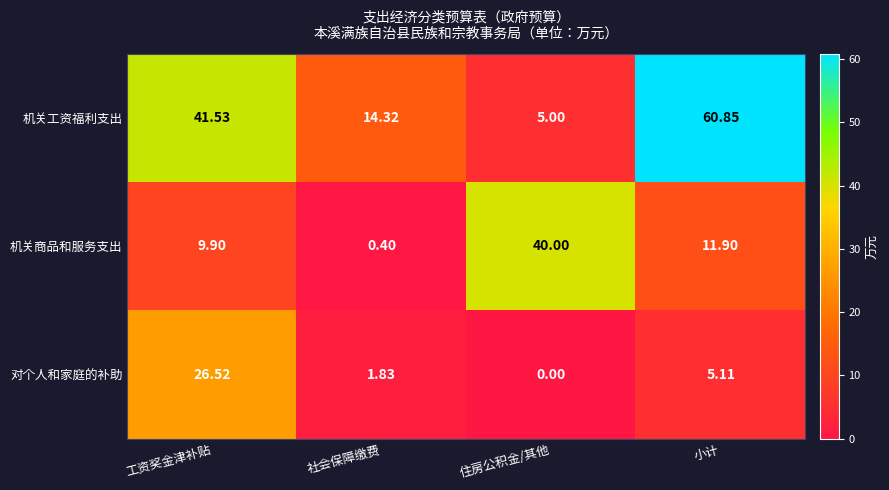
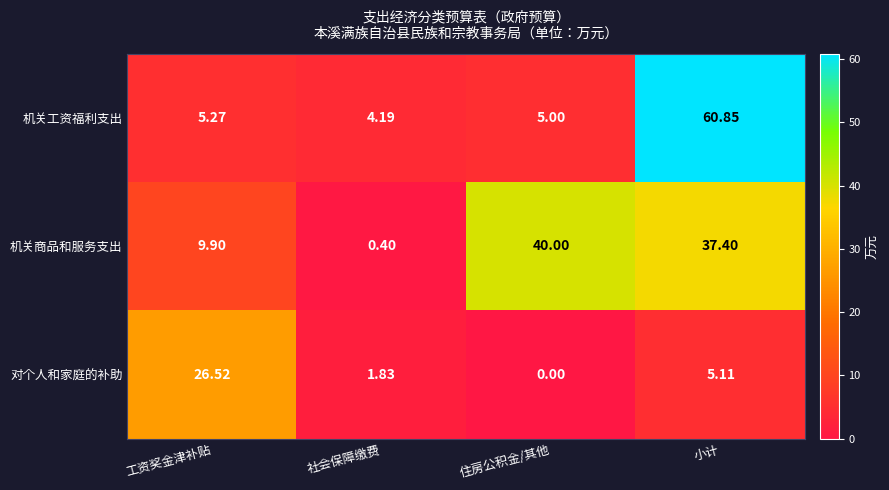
  {
    "机关工资福利支出": {
-     "工资奖金津补贴": 41.53,
-     "社会保障缴费": 14.32,
+     "工资奖金津补贴": 5.27,
+     "社会保障缴费": 4.19,
      "住房公积金/其他": 5.00,
      "小计": 60.85
    },
    "机关商品和服务支出": {
      "工资奖金津补贴": 9.90,
      "社会保障缴费": 0.40,
      "住房公积金/其他": 40.00,
-     "小计": 11.90
+     "小计": 37.40
    },
    "对个人和家庭的补助": {
      "工资奖金津补贴": 26.52,
      "社会保障缴费": 1.83,
      "住房公积金/其他": 0.00,
      "小计": 5.11
    }
  }
